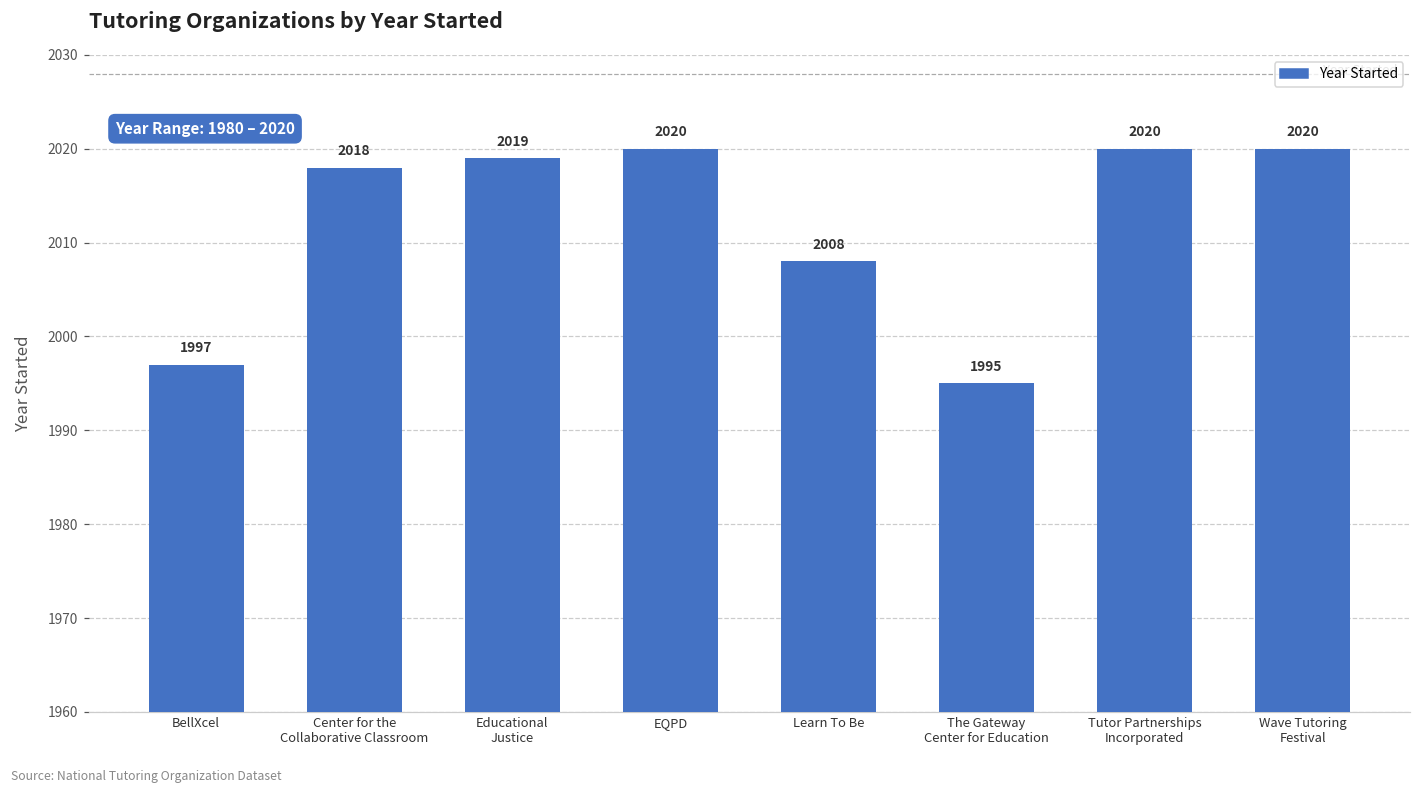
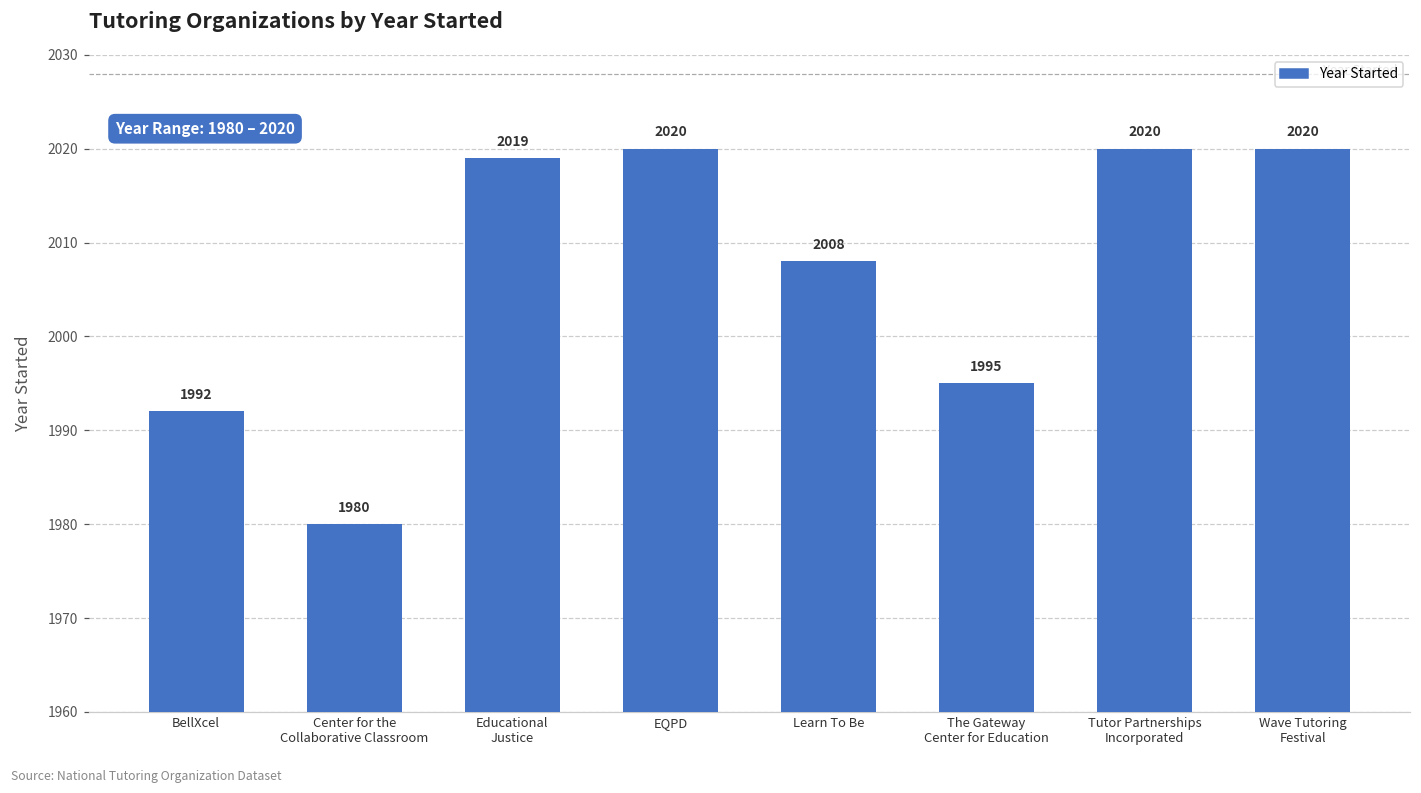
  {
-   "BellXcel": 1997,
-   "Center for the Collaborative Classroom": 2018,
+   "BellXcel": 1992,
+   "Center for the Collaborative Classroom": 1980,
    "Educational Justice": 2019,
    "EQPD": 2020,
    "Learn To Be": 2008,
    "The Gateway Center for Education": 1995,
    "Tutor Partnerships Incorporated": 2020,
    "Wave Tutoring Festival": 2020
  }
